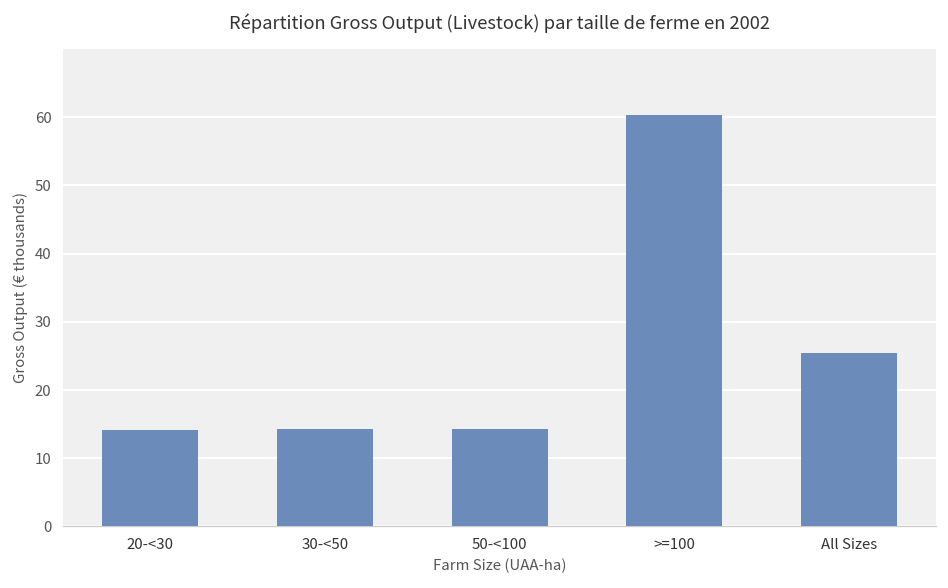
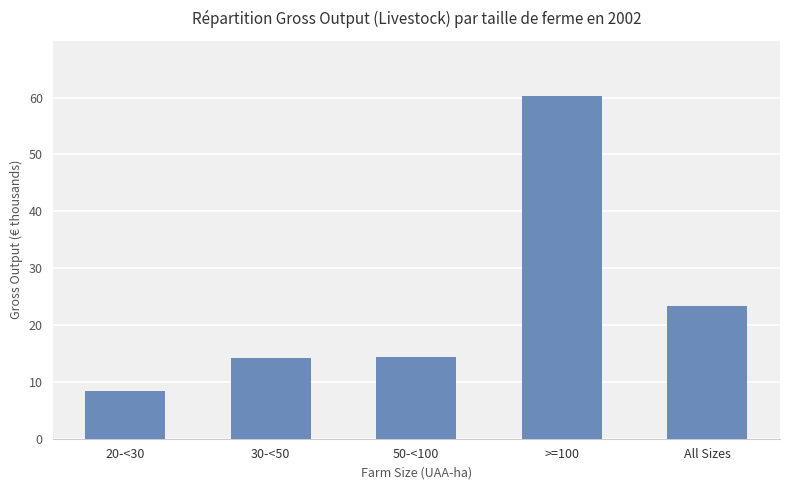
  {
-   "20-<30": 14,
+   "20-<30": 8,
    "30-<50": 14,
    "50-<100": 14,
    ">=100": 60,
-   "All Sizes": 25
+   "All Sizes": 23
  }
